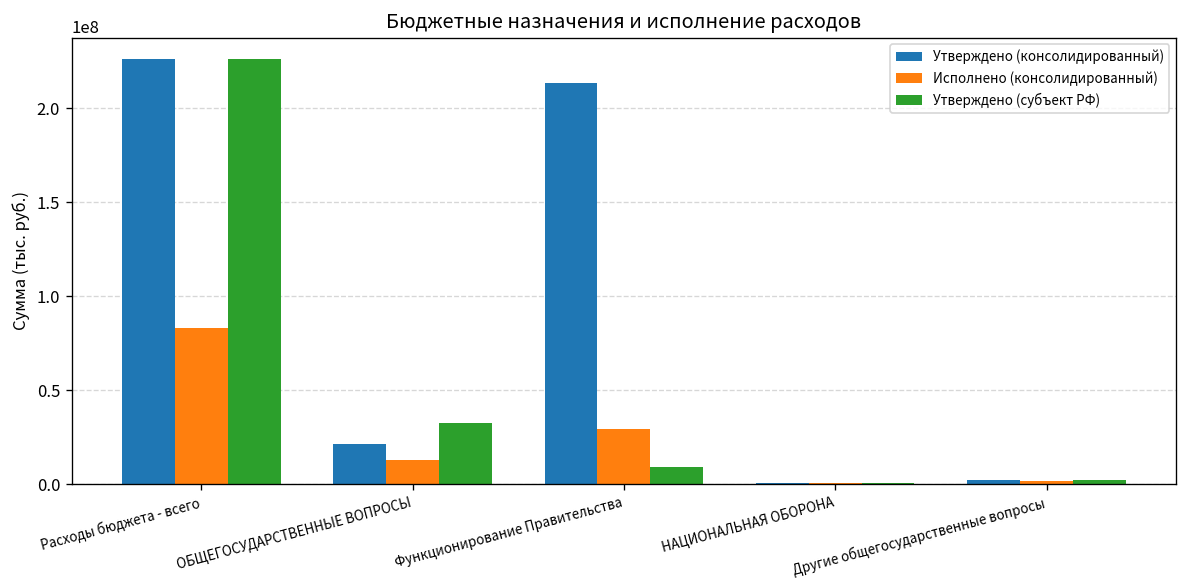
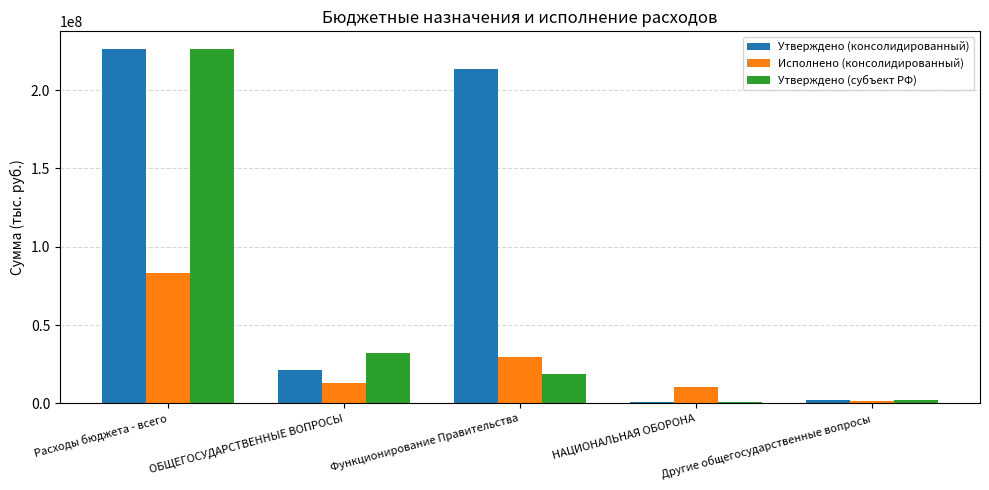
  {
    "Утверждено (консолидированный)": {
      "Расходы бюджета - всего": 226000000,
      "ОБЩЕГОСУДАРСТВЕННЫЕ ВОПРОСЫ": 21000000,
      "Функционирование Правительства": 213000000,
      "Другие общегосударственные вопросы": 2000000
    },
    "Исполнено (консолидированный)": {
      "Расходы бюджета - всего": 83000000,
      "ОБЩЕГОСУДАРСТВЕННЫЕ ВОПРОСЫ": 13000000,
      "Функционирование Правительства": 30000000,
-     "НАЦИОНАЛЬНАЯ ОБОРОНА": 1000000
+     "НАЦИОНАЛЬНАЯ ОБОРОНА": 10000000
    },
    "Утверждено (субъект РФ)": {
      "Расходы бюджета - всего": 226000000,
      "ОБЩЕГОСУДАРСТВЕННЫЕ ВОПРОСЫ": 32000000,
-     "Функционирование Правительства": 9000000,
+     "Функционирование Правительства": 19000000,
      "Другие общегосударственные вопросы": 2000000
    }
  }
